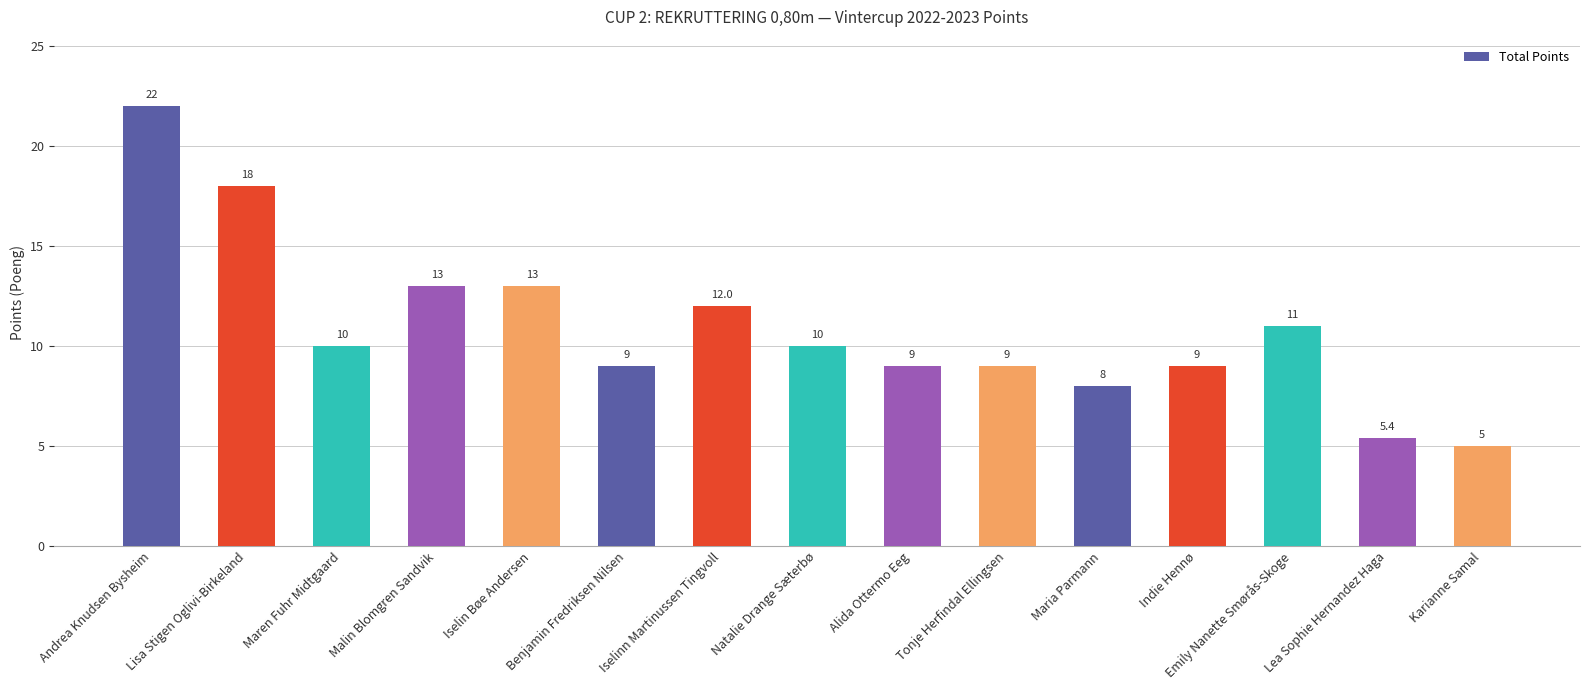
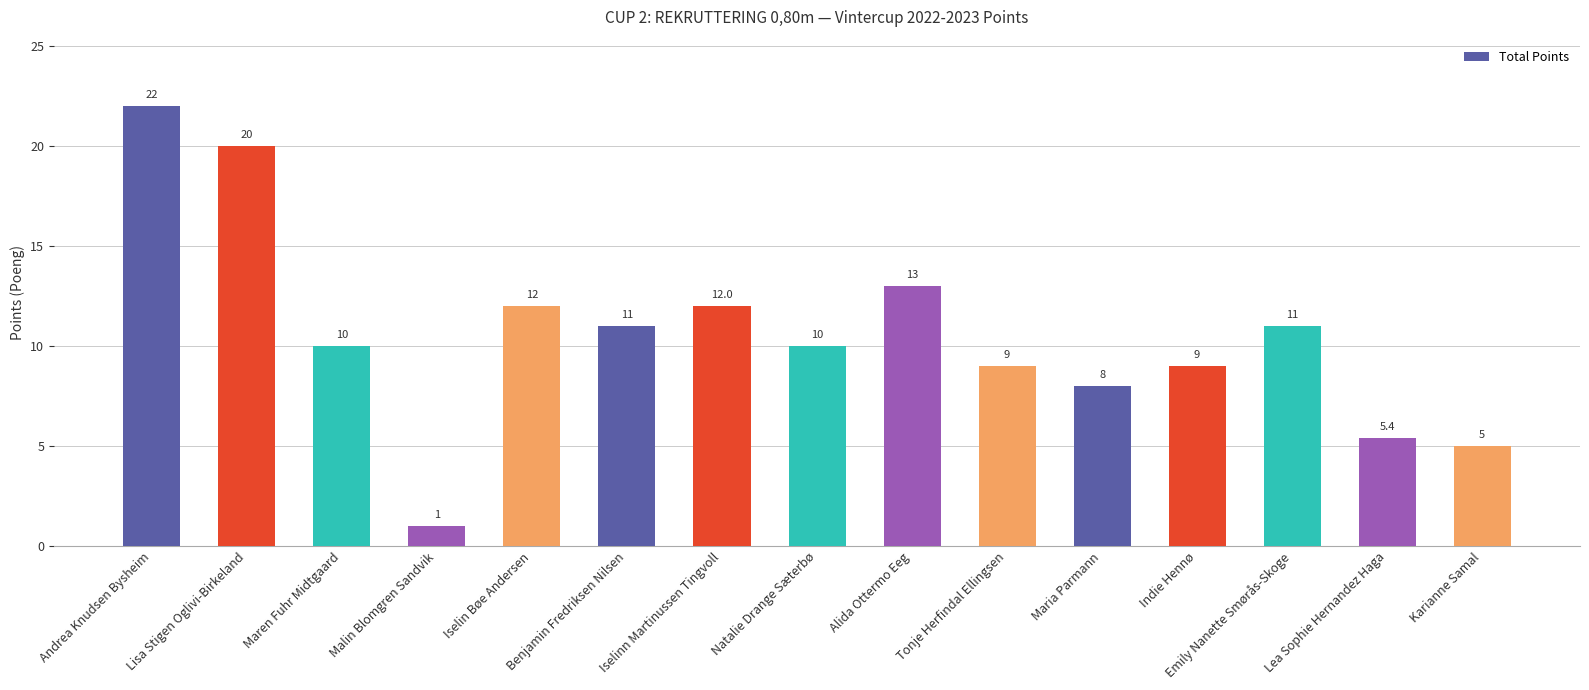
  {
    "Andrea Knudsen Bysheim": 22,
-   "Lisa Stigen Oglivi-Birkeland": 18,
+   "Lisa Stigen Oglivi-Birkeland": 20,
    "Maren Fuhr Midtgaard": 10,
-   "Malin Blomgren Sandvik": 13,
-   "Iselin Bøe Andersen": 13,
-   "Benjamin Fredriksen Nilsen": 9,
+   "Malin Blomgren Sandvik": 1,
+   "Iselin Bøe Andersen": 12,
+   "Benjamin Fredriksen Nilsen": 11,
    "Iselinn Martinussen Tingvoll": 12.0,
    "Natalie Drange Sæterbø": 10,
-   "Alida Ottermo Eeg": 9,
+   "Alida Ottermo Eeg": 13,
    "Tonje Herfindal Ellingsen": 9,
    "Maria Parmann": 8,
    "Indie Hennø": 9,
    "Emily Nanette Smørås-Skoge": 11,
    "Lea Sophie Hernandez Haga": 5.4,
    "Karianne Samal": 5
  }
